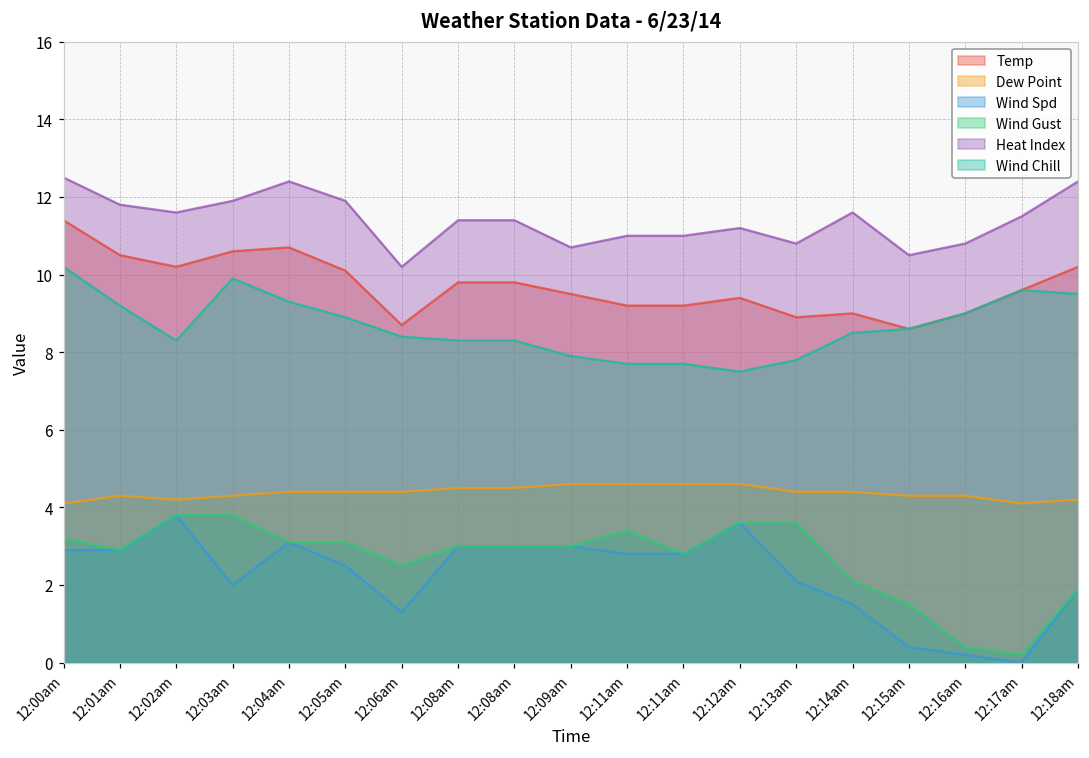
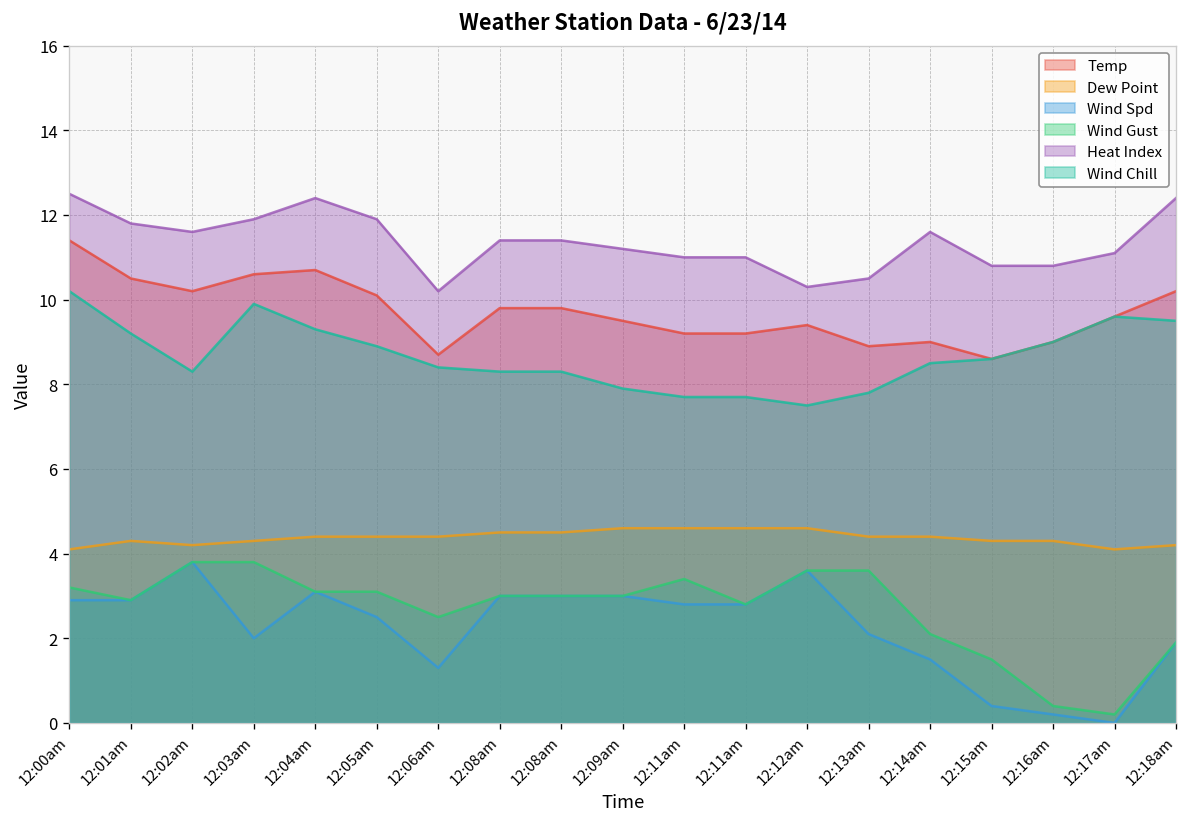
  {
    "Heat Index": {
      "12:00am": 12.5,
      "12:01am": 11.8,
      "12:02am": 11.6,
      "12:03am": 11.9,
      "12:04am": 12.4,
      "12:05am": 11.9,
      "12:06am": 10.2,
-     "12:09am": 10.7,
-     "12:12am": 11.2,
-     "12:13am": 10.8,
+     "12:09am": 11.2,
+     "12:12am": 10.3,
+     "12:13am": 10.5,
      "12:14am": 11.6,
-     "12:15am": 10.5,
+     "12:15am": 10.8,
      "12:16am": 10.8,
-     "12:17am": 11.5,
+     "12:17am": 11.1,
      "12:18am": 12.4
    }
  }
